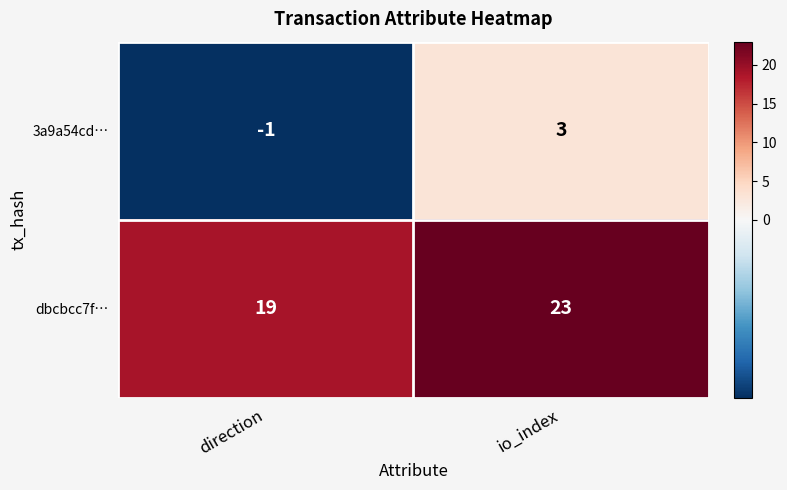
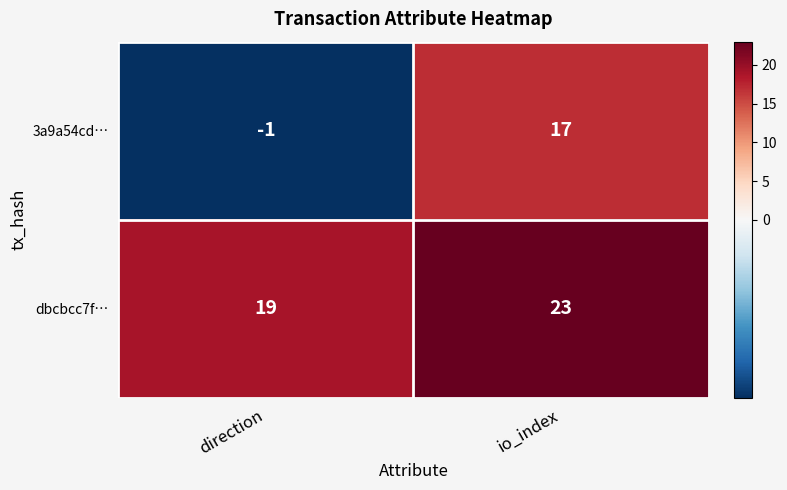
  {
    "3a9a54cd…": {
      "direction": -1,
-     "io_index": 3
+     "io_index": 17
    },
    "dbcbcc7f…": {
      "direction": 19,
      "io_index": 23
    }
  }
